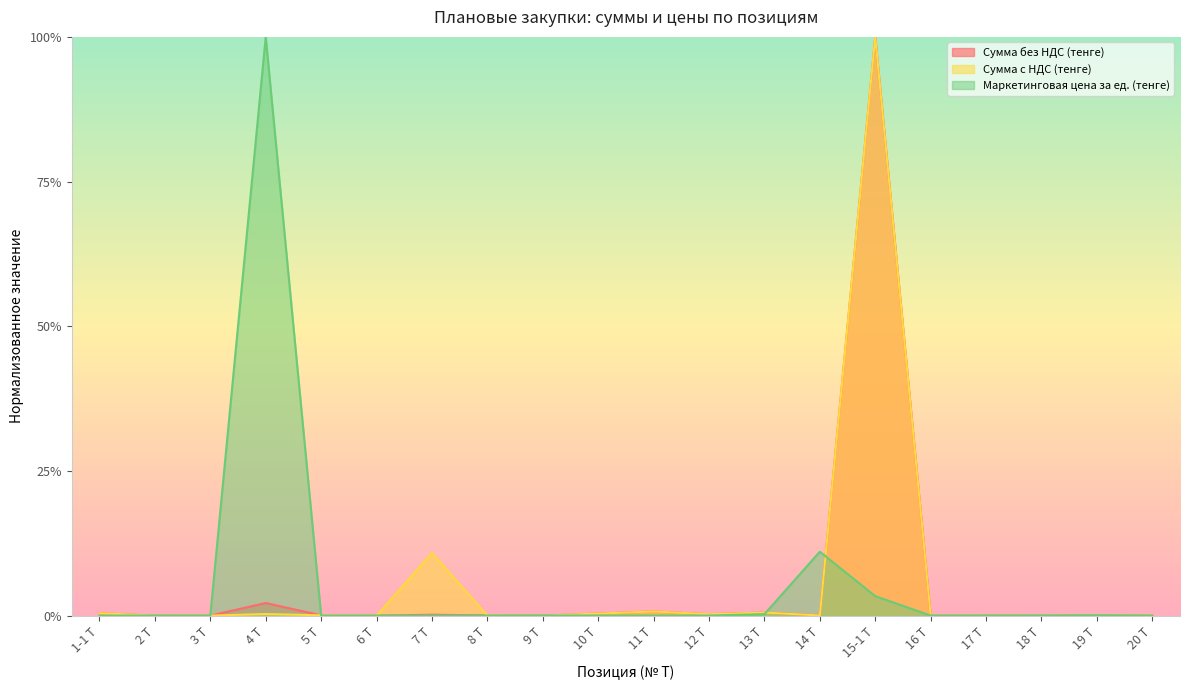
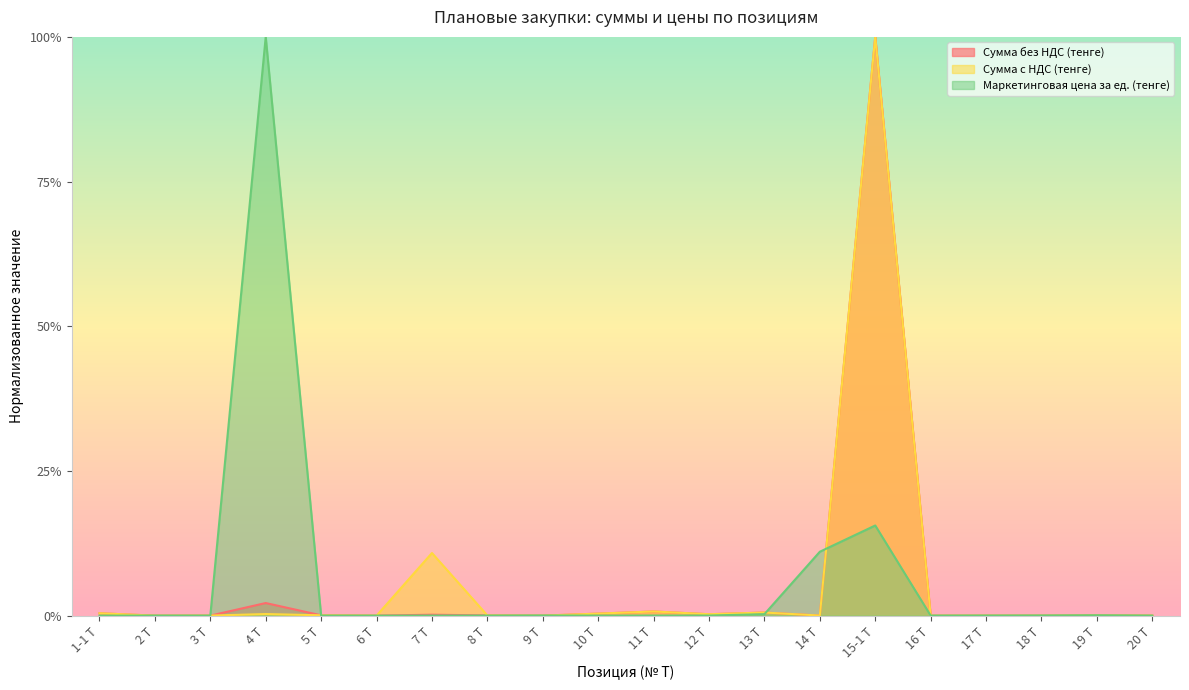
  {
    "Сумма без НДС (тенге)": {
      "4 Т": "2%"
    },
    "Сумма с НДС (тенге)": {
      "4 Т": "0%",
      "7 Т": "11%"
    },
    "Маркетинговая цена за ед. (тенге)": {
      "4 Т": "100%",
      "11 Т": "0%",
      "14 Т": "11%",
-     "15-1 Т": "3%"
+     "15-1 Т": "16%"
    }
  }
